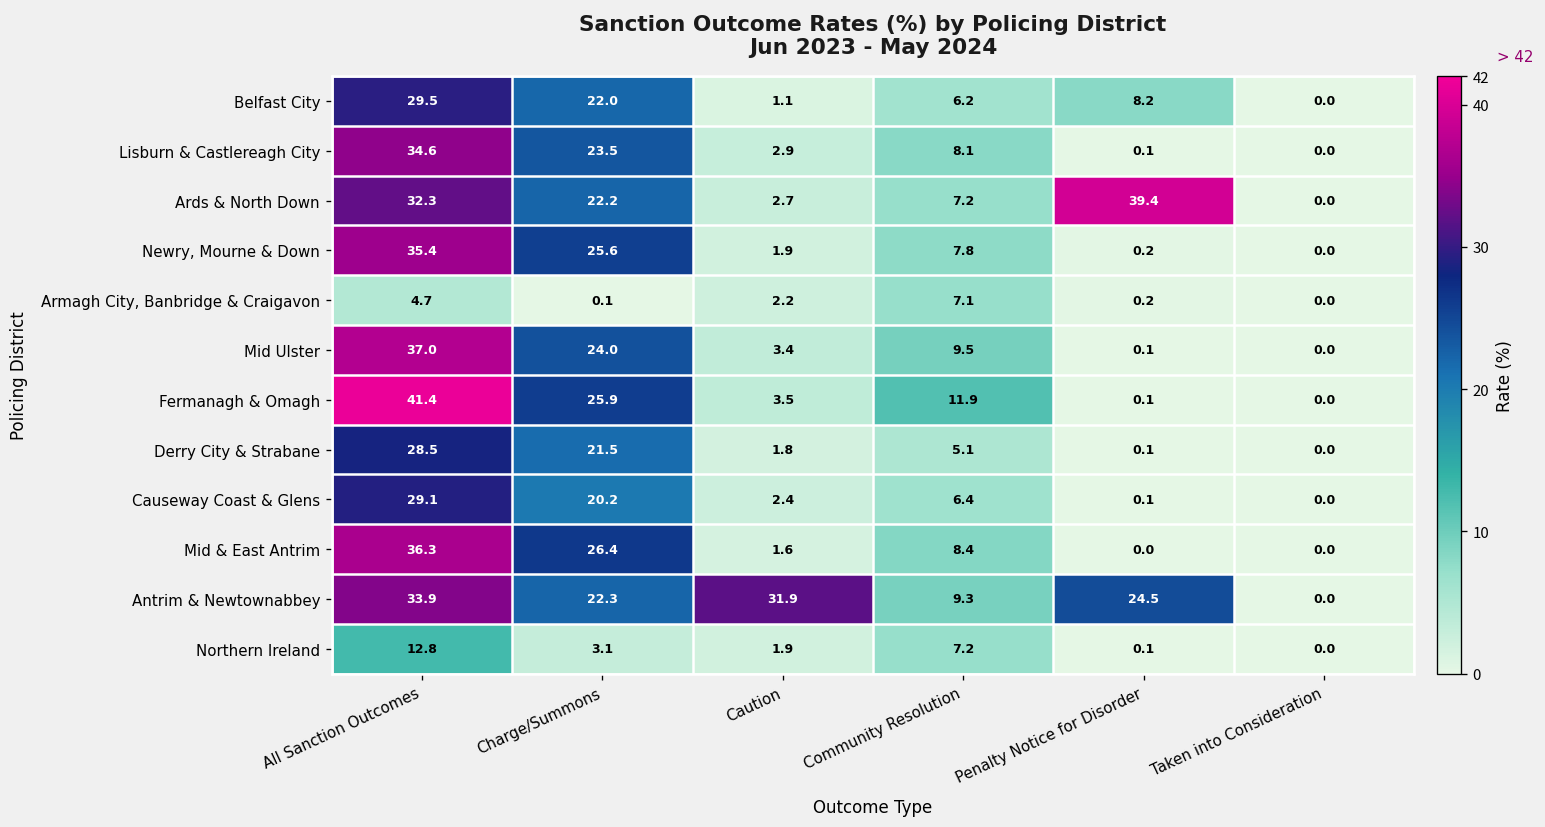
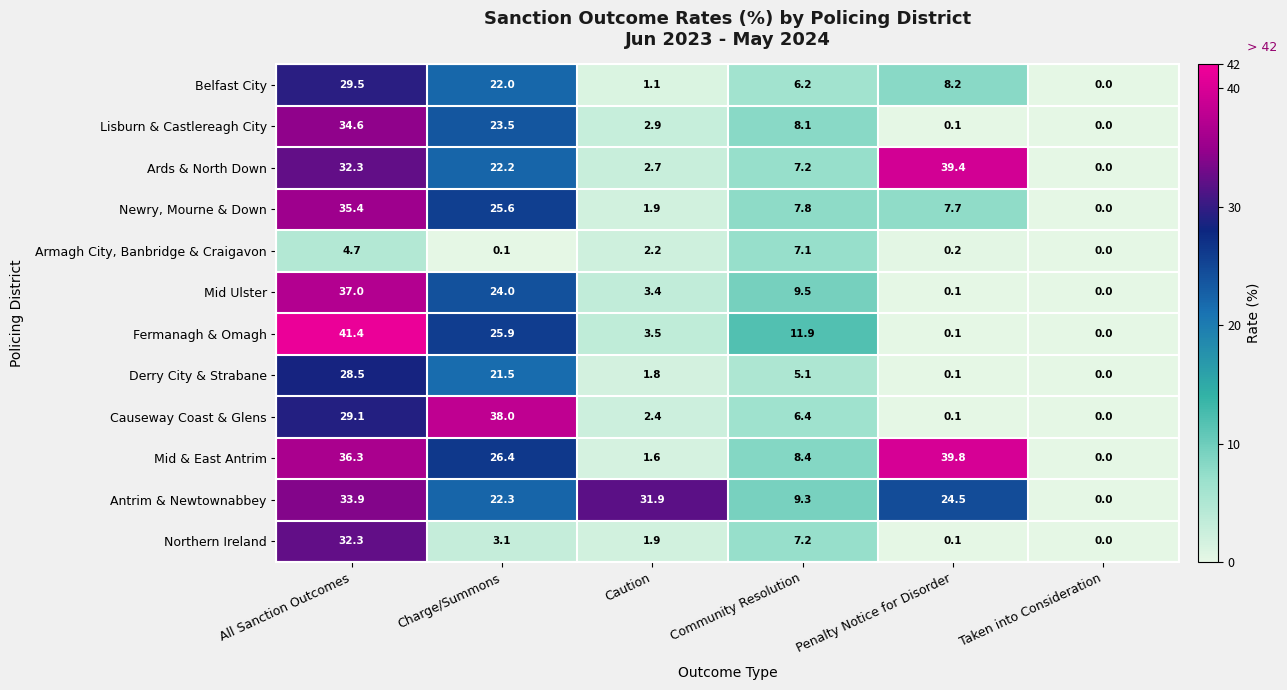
  {
    "Belfast City": {
      "All Sanction Outcomes": 29.5,
      "Charge/Summons": 22.0,
      "Caution": 1.1,
      "Community Resolution": 6.2,
      "Penalty Notice for Disorder": 8.2,
      "Taken into Consideration": 0.0
    },
    "Lisburn & Castlereagh City": {
      "All Sanction Outcomes": 34.6,
      "Charge/Summons": 23.5,
      "Caution": 2.9,
      "Community Resolution": 8.1,
      "Penalty Notice for Disorder": 0.1,
      "Taken into Consideration": 0.0
    },
    "Ards & North Down": {
      "All Sanction Outcomes": 32.3,
      "Charge/Summons": 22.2,
      "Caution": 2.7,
      "Community Resolution": 7.2,
      "Penalty Notice for Disorder": 39.4,
      "Taken into Consideration": 0.0
    },
    "Newry, Mourne & Down": {
      "All Sanction Outcomes": 35.4,
      "Charge/Summons": 25.6,
      "Caution": 1.9,
      "Community Resolution": 7.8,
-     "Penalty Notice for Disorder": 0.2,
+     "Penalty Notice for Disorder": 7.7,
      "Taken into Consideration": 0.0
    },
    "Armagh City, Banbridge & Craigavon": {
      "All Sanction Outcomes": 4.7,
      "Charge/Summons": 0.1,
      "Caution": 2.2,
      "Community Resolution": 7.1,
      "Penalty Notice for Disorder": 0.2,
      "Taken into Consideration": 0.0
    },
    "Mid Ulster": {
      "All Sanction Outcomes": 37.0,
      "Charge/Summons": 24.0,
      "Caution": 3.4,
      "Community Resolution": 9.5,
      "Penalty Notice for Disorder": 0.1,
      "Taken into Consideration": 0.0
    },
    "Fermanagh & Omagh": {
      "All Sanction Outcomes": 41.4,
      "Charge/Summons": 25.9,
      "Caution": 3.5,
      "Community Resolution": 11.9,
      "Penalty Notice for Disorder": 0.1,
      "Taken into Consideration": 0.0
    },
    "Derry City & Strabane": {
      "All Sanction Outcomes": 28.5,
      "Charge/Summons": 21.5,
      "Caution": 1.8,
      "Community Resolution": 5.1,
      "Penalty Notice for Disorder": 0.1,
      "Taken into Consideration": 0.0
    },
    "Causeway Coast & Glens": {
      "All Sanction Outcomes": 29.1,
-     "Charge/Summons": 20.2,
+     "Charge/Summons": 38.0,
      "Caution": 2.4,
      "Community Resolution": 6.4,
      "Penalty Notice for Disorder": 0.1,
      "Taken into Consideration": 0.0
    },
    "Mid & East Antrim": {
      "All Sanction Outcomes": 36.3,
      "Charge/Summons": 26.4,
      "Caution": 1.6,
      "Community Resolution": 8.4,
-     "Penalty Notice for Disorder": 0.0,
+     "Penalty Notice for Disorder": 39.8,
      "Taken into Consideration": 0.0
    },
    "Antrim & Newtownabbey": {
      "All Sanction Outcomes": 33.9,
      "Charge/Summons": 22.3,
      "Caution": 31.9,
      "Community Resolution": 9.3,
      "Penalty Notice for Disorder": 24.5,
      "Taken into Consideration": 0.0
    },
    "Northern Ireland": {
-     "All Sanction Outcomes": 12.8,
+     "All Sanction Outcomes": 32.3,
      "Charge/Summons": 3.1,
      "Caution": 1.9,
      "Community Resolution": 7.2,
      "Penalty Notice for Disorder": 0.1,
      "Taken into Consideration": 0.0
    }
  }
